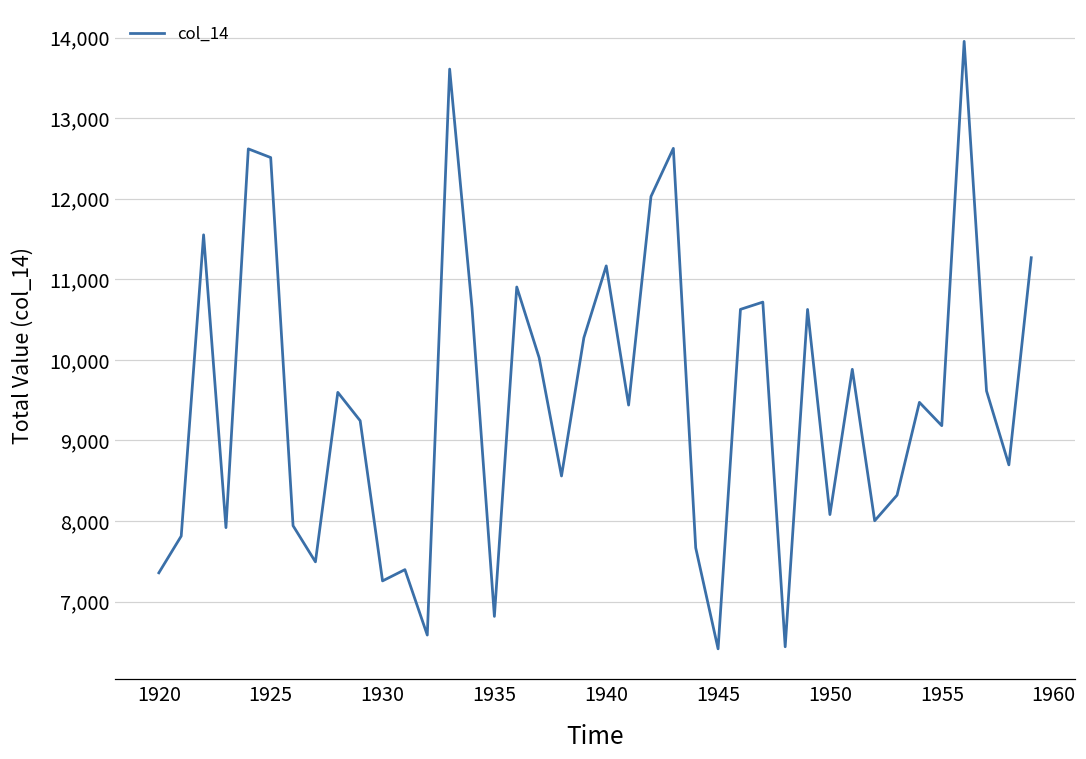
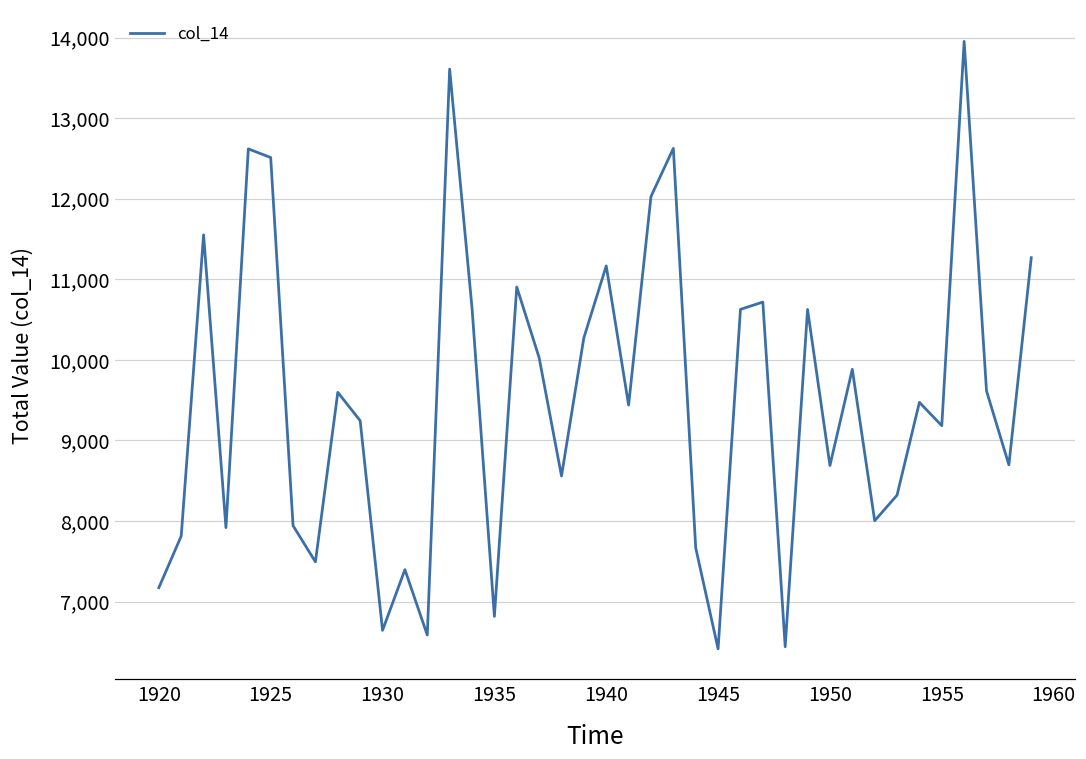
  {
-   "1920": "7,400",
+   "1920": "7,200",
    "1925": "12,500",
-   "1930": "7,300",
+   "1930": "6,600",
    "1935": "6,800",
    "1940": "11,200",
    "1945": "6,400",
-   "1950": "8,100",
+   "1950": "8,700",
    "1955": "9,200"
  }
